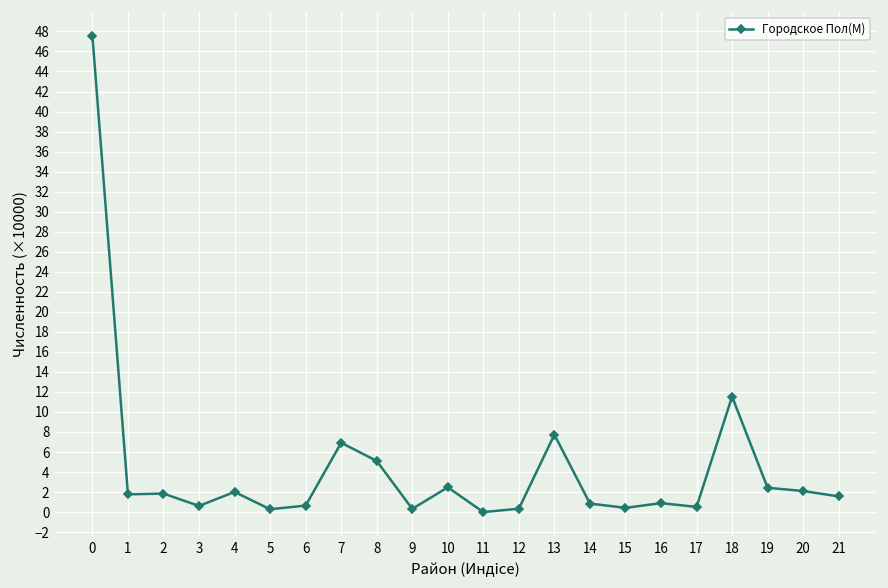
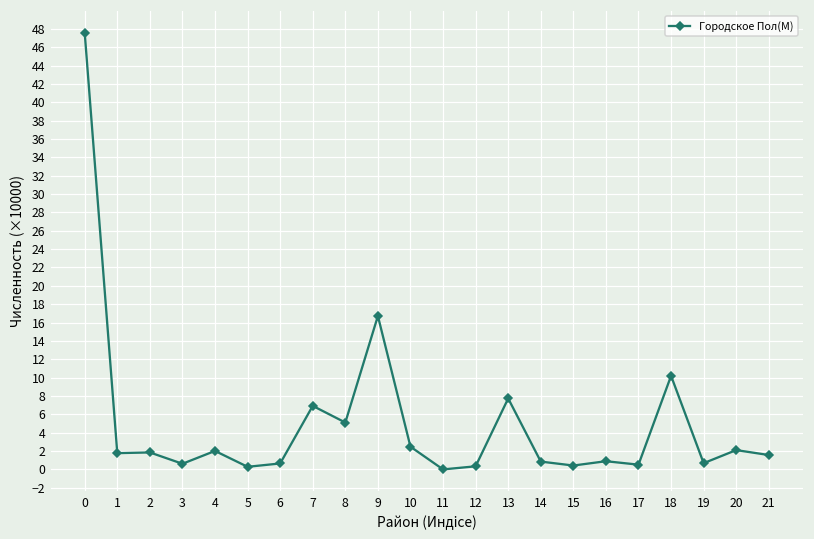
  {
    "0": 48,
    "1": 2,
    "2": 2,
    "3": 1,
    "4": 2,
    "5": 0,
    "6": 1,
    "7": 7,
    "8": 5,
-   "9": 0,
+   "9": 17,
    "10": 2,
    "11": 0,
    "12": 0,
    "13": 8,
    "14": 1,
    "15": 0,
    "16": 1,
    "17": 1,
-   "18": 12,
-   "19": 2,
+   "18": 10,
+   "19": 1,
    "20": 2,
    "21": 2
  }
